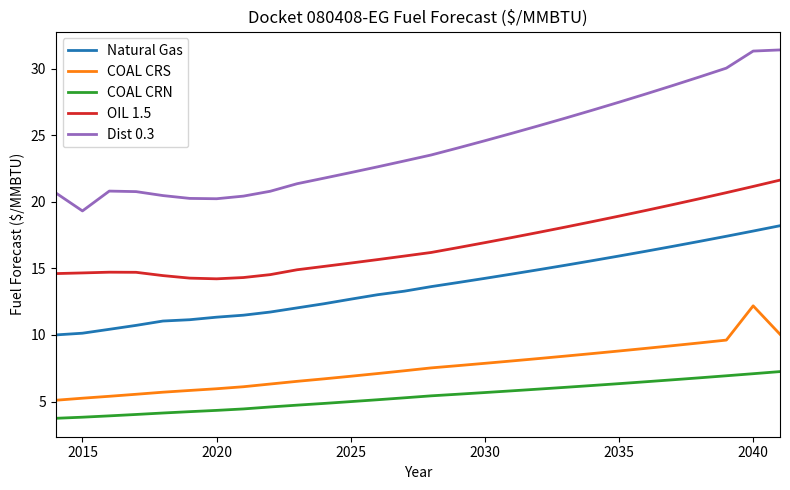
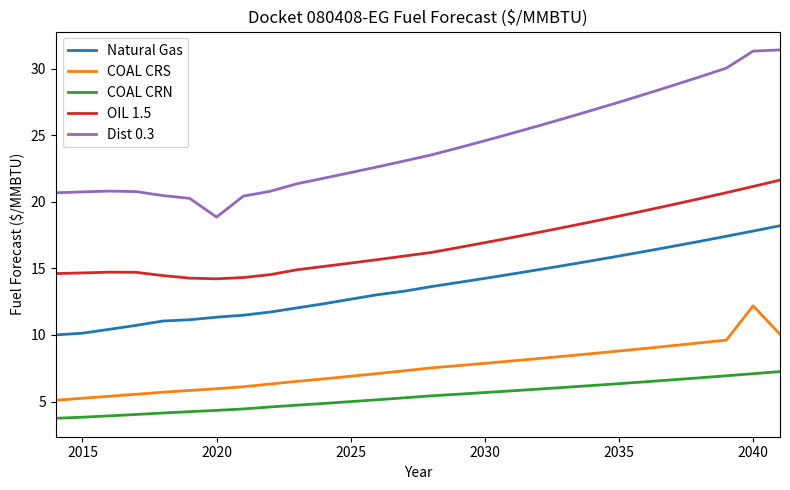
  {
    "Natural Gas": {
      "2015": 10.1,
      "2020": 11.3,
      "2025": 12.7,
      "2030": 14.3,
      "2035": 15.9,
      "2040": 17.8
    },
    "COAL CRS": {
      "2015": 5.3,
      "2020": 6.0,
      "2025": 6.9,
      "2030": 7.9,
      "2035": 8.8,
      "2040": 12.2
    },
    "COAL CRN": {
      "2015": 3.8,
      "2020": 4.3,
      "2025": 5.0,
      "2030": 5.7,
      "2035": 6.3,
      "2040": 7.1
    },
    "OIL 1.5": {
      "2015": 14.7,
      "2020": 14.2,
      "2025": 15.4,
      "2030": 16.9,
      "2035": 18.9,
      "2040": 21.2
    },
    "Dist 0.3": {
-     "2015": 19.3,
-     "2020": 20.2,
+     "2015": 20.7,
+     "2020": 18.9,
      "2025": 22.2,
      "2030": 24.6,
      "2035": 27.5,
      "2040": 31.3
    }
  }
